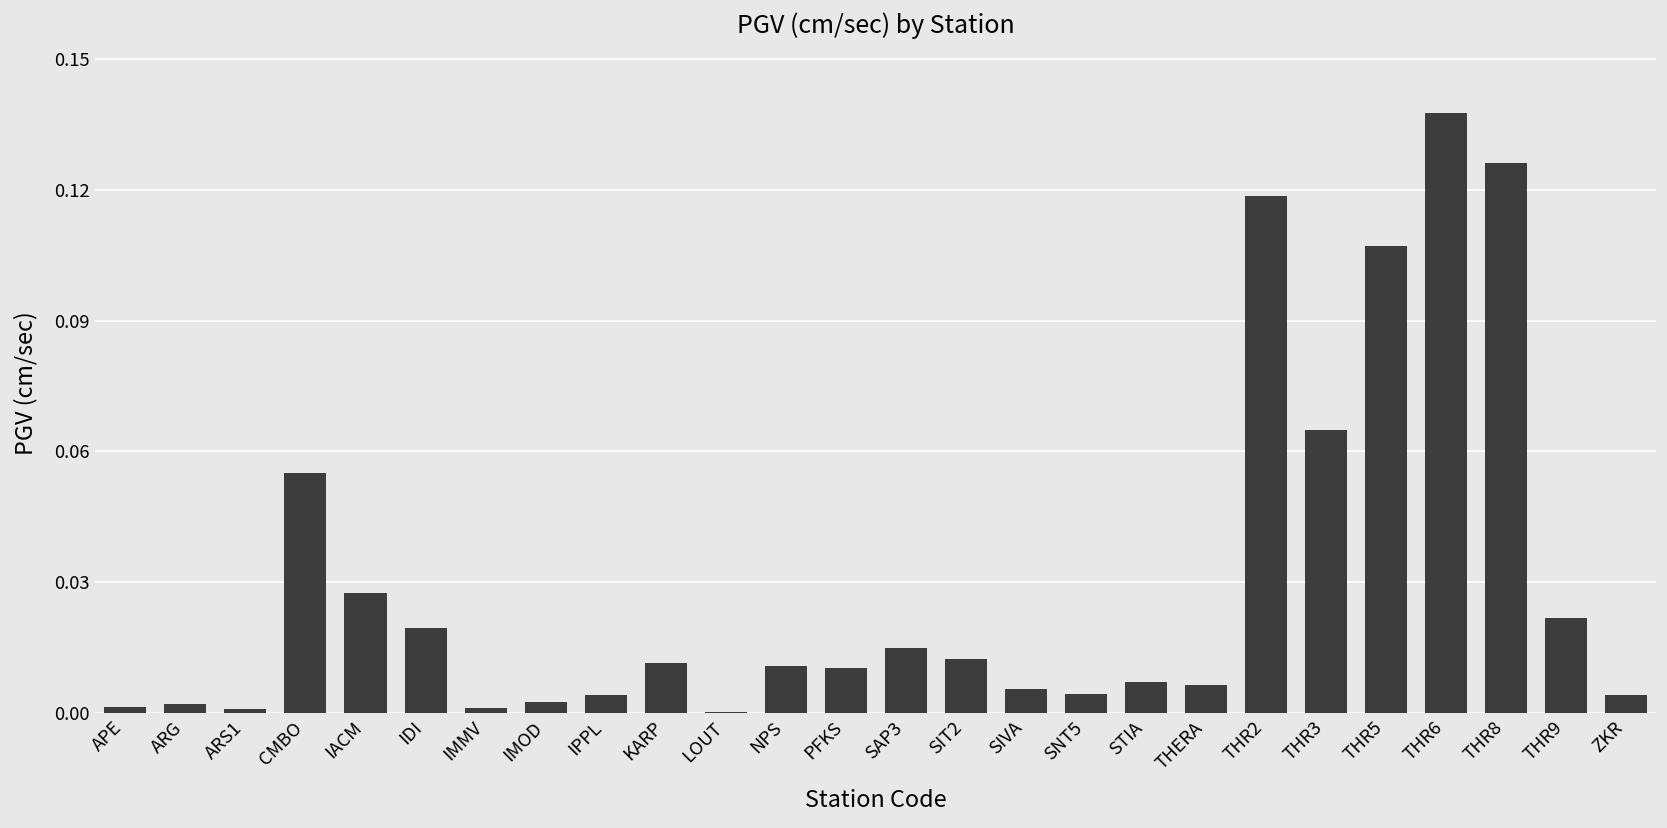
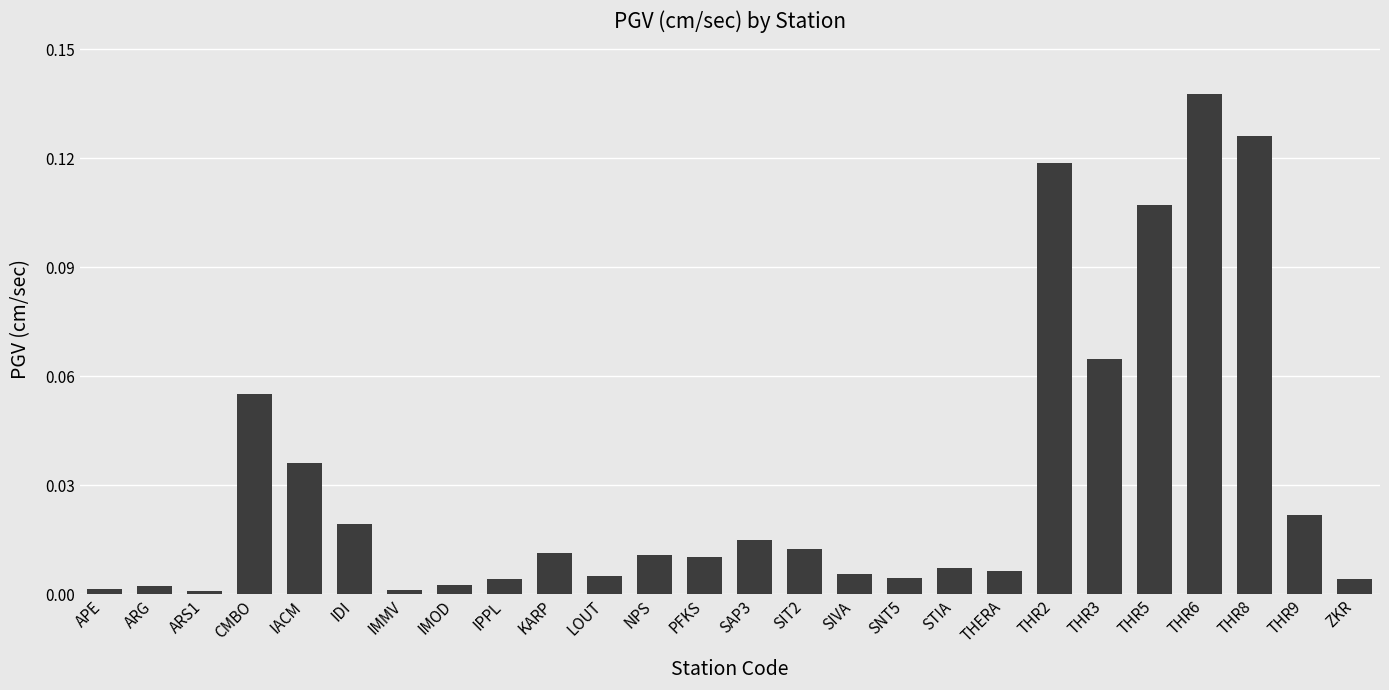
  {
    "APE": 0.001,
    "ARG": 0.002,
    "ARS1": 0.001,
    "CMBO": 0.055,
-   "IACM": 0.028,
+   "IACM": 0.036,
    "IDI": 0.019,
    "IMMV": 0.001,
    "IMOD": 0.003,
    "IPPL": 0.004,
    "KARP": 0.011,
-   "LOUT": 0.000,
+   "LOUT": 0.005,
    "NPS": 0.011,
    "PFKS": 0.010,
    "SAP3": 0.015,
    "SIT2": 0.012,
    "SIVA": 0.006,
    "SNT5": 0.004,
    "STIA": 0.007,
    "THERA": 0.006,
    "THR2": 0.119,
    "THR3": 0.065,
    "THR5": 0.107,
    "THR6": 0.138,
    "THR8": 0.126,
    "THR9": 0.022,
    "ZKR": 0.004
  }
